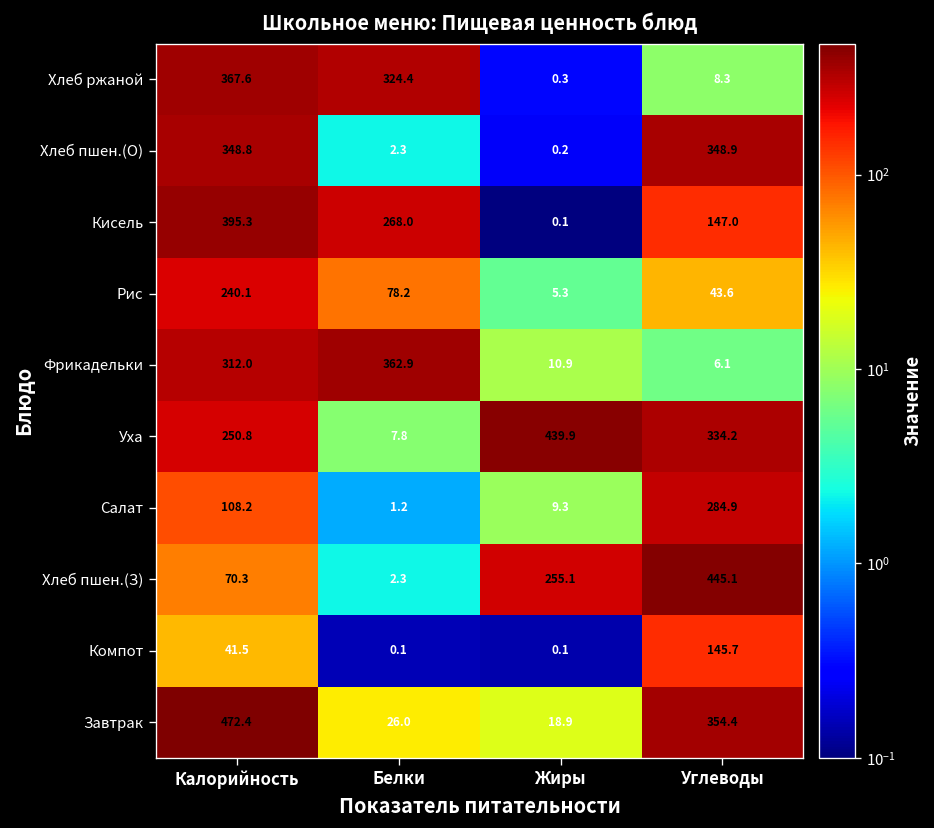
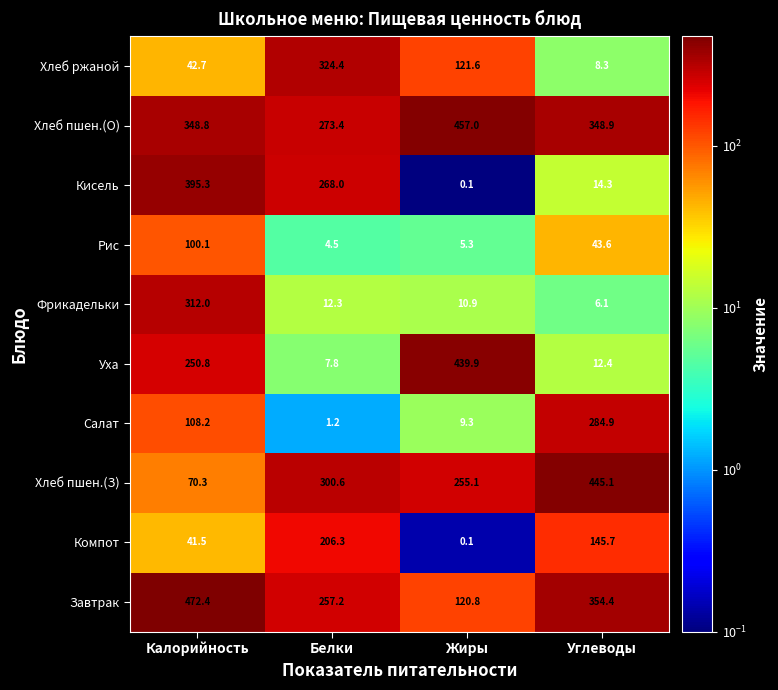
  {
    "Хлеб ржаной": {
-     "Калорийность": 367.6,
+     "Калорийность": 42.7,
      "Белки": 324.4,
-     "Жиры": 0.3,
+     "Жиры": 121.6,
      "Углеводы": 8.3
    },
    "Хлеб пшен.(О)": {
      "Калорийность": 348.8,
-     "Белки": 2.3,
-     "Жиры": 0.2,
+     "Белки": 273.4,
+     "Жиры": 457.0,
      "Углеводы": 348.9
    },
    "Кисель": {
      "Калорийность": 395.3,
      "Белки": 268.0,
      "Жиры": 0.1,
-     "Углеводы": 147.0
+     "Углеводы": 14.3
    },
    "Рис": {
-     "Калорийность": 240.1,
-     "Белки": 78.2,
+     "Калорийность": 100.1,
+     "Белки": 4.5,
      "Жиры": 5.3,
      "Углеводы": 43.6
    },
    "Фрикадельки": {
      "Калорийность": 312.0,
-     "Белки": 362.9,
+     "Белки": 12.3,
      "Жиры": 10.9,
      "Углеводы": 6.1
    },
    "Уха": {
      "Калорийность": 250.8,
      "Белки": 7.8,
      "Жиры": 439.9,
-     "Углеводы": 334.2
+     "Углеводы": 12.4
    },
    "Салат": {
      "Калорийность": 108.2,
      "Белки": 1.2,
      "Жиры": 9.3,
      "Углеводы": 284.9
    },
    "Хлеб пшен.(З)": {
      "Калорийность": 70.3,
-     "Белки": 2.3,
+     "Белки": 300.6,
      "Жиры": 255.1,
      "Углеводы": 445.1
    },
    "Компот": {
      "Калорийность": 41.5,
-     "Белки": 0.1,
+     "Белки": 206.3,
      "Жиры": 0.1,
      "Углеводы": 145.7
    },
    "Завтрак": {
      "Калорийность": 472.4,
-     "Белки": 26.0,
-     "Жиры": 18.9,
+     "Белки": 257.2,
+     "Жиры": 120.8,
      "Углеводы": 354.4
    }
  }
